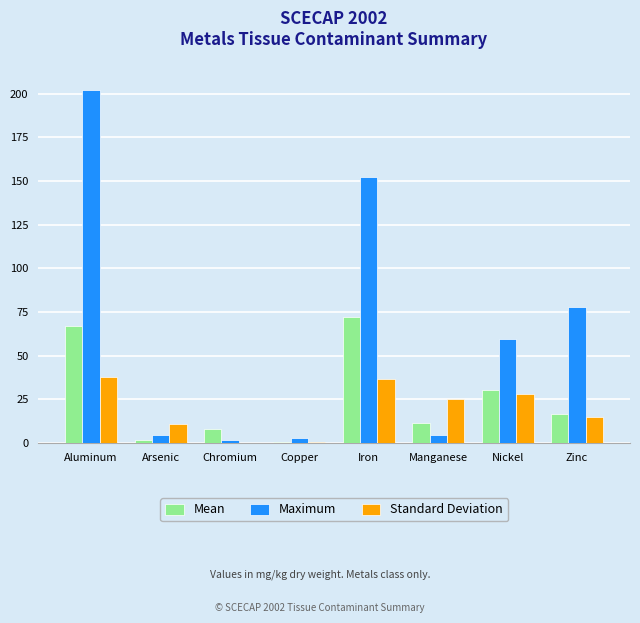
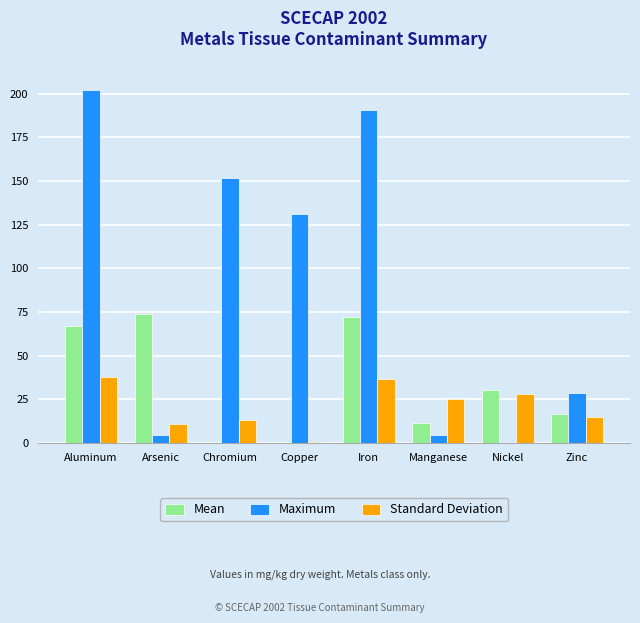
  {
    "Mean": {
      "Aluminum": 67,
-     "Arsenic": 2,
-     "Chromium": 8,
+     "Arsenic": 74,
+     "Chromium": 1,
      "Iron": 72,
      "Manganese": 11,
      "Nickel": 30,
      "Zinc": 17
    },
    "Maximum": {
      "Aluminum": 202,
      "Arsenic": 5,
-     "Chromium": 1,
-     "Copper": 3,
-     "Iron": 152,
+     "Chromium": 152,
+     "Copper": 131,
+     "Iron": 190,
      "Manganese": 4,
-     "Nickel": 60,
-     "Zinc": 78
+     "Nickel": 1,
+     "Zinc": 29
    },
    "Standard Deviation": {
      "Aluminum": 38,
      "Arsenic": 11,
-     "Chromium": 0,
+     "Chromium": 13,
      "Iron": 37,
      "Manganese": 25,
      "Nickel": 28,
      "Zinc": 15
    }
  }
